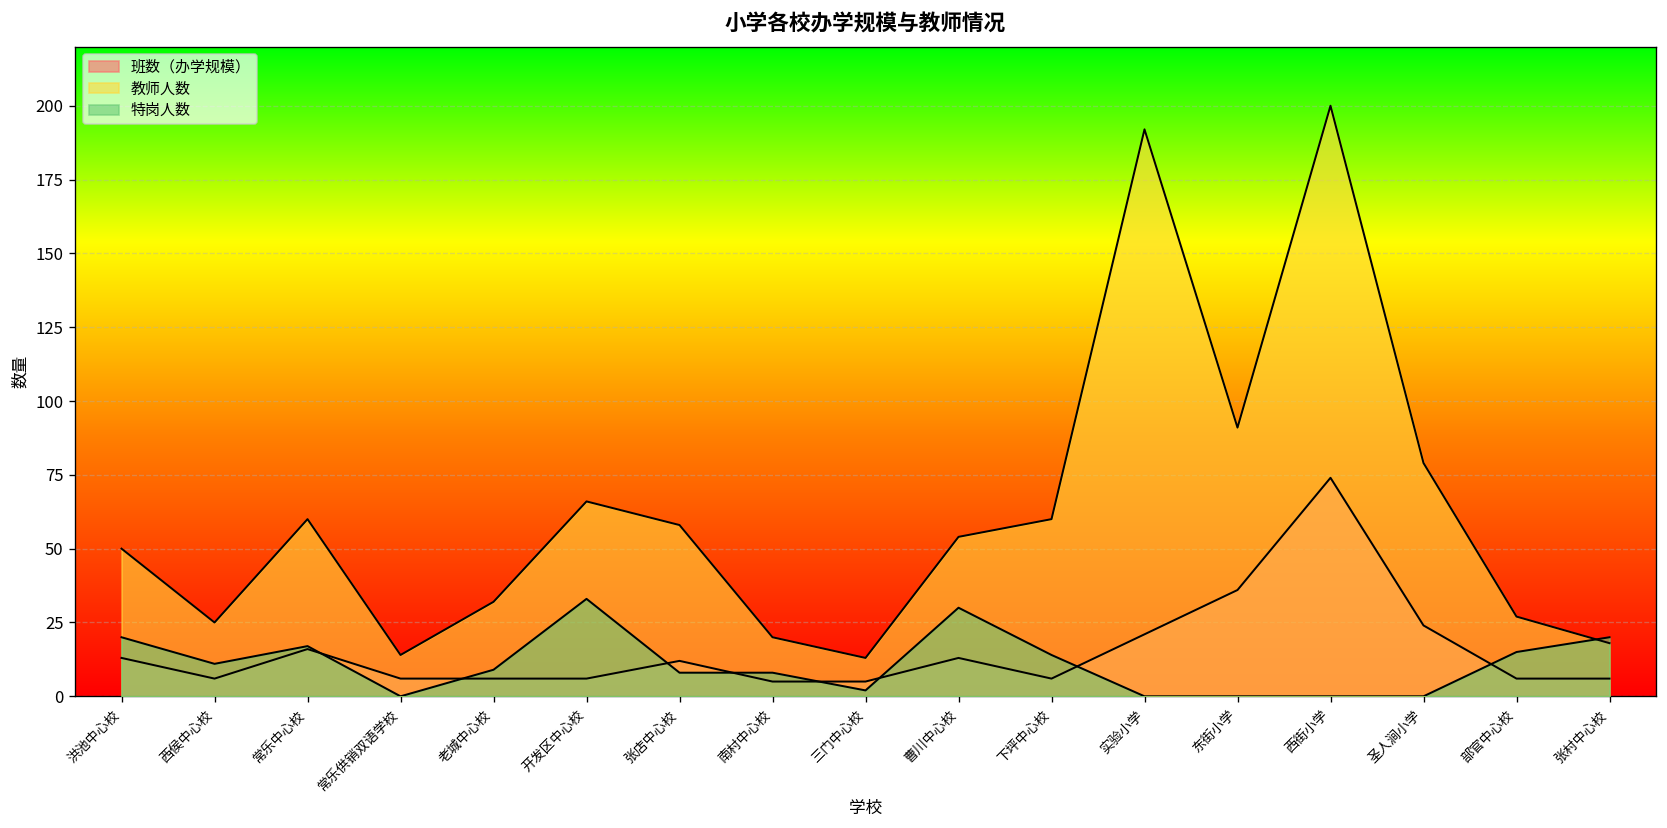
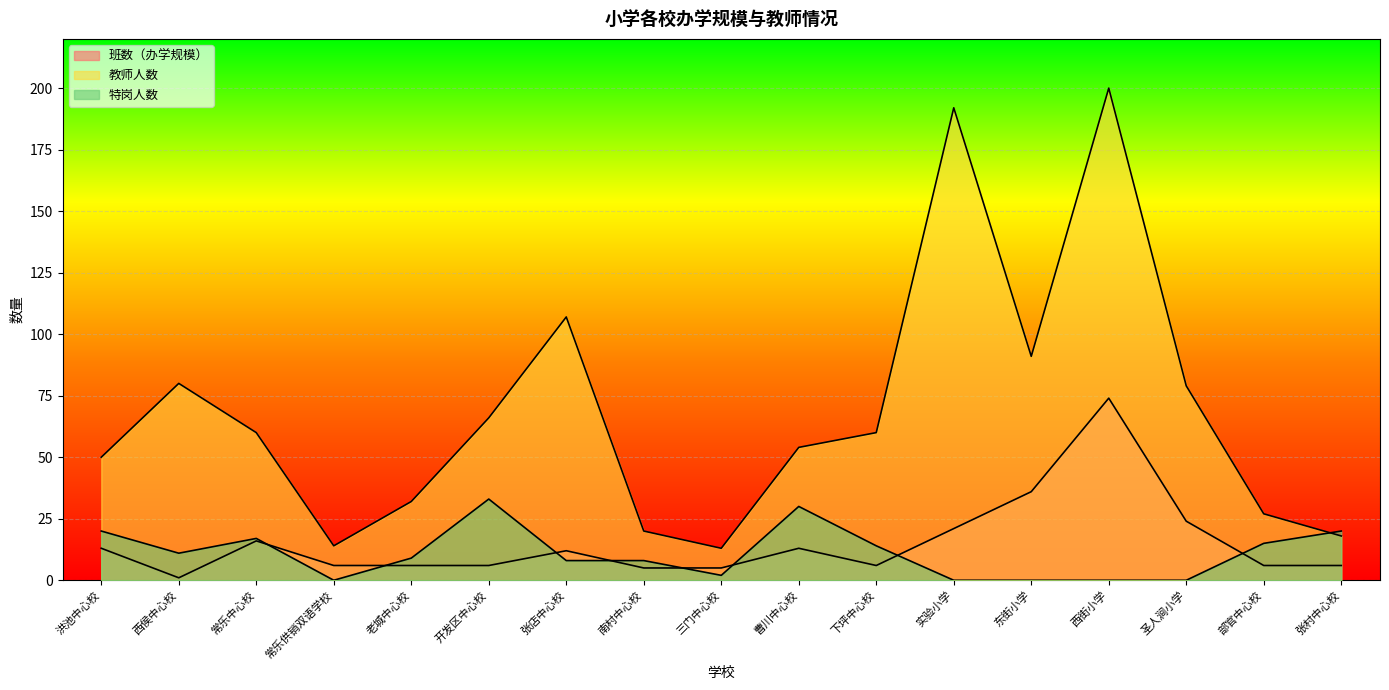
  {
    "班数（办学规模）": {
      "洪池中心校": 13,
-     "西侯中心校": 6,
+     "西侯中心校": 1,
      "常乐供销双语学校": 6,
      "老城中心校": 6,
      "开发区中心校": 6,
      "张店中心校": 12,
      "南村中心校": 5,
      "三门中心校": 5,
      "曹川中心校": 13,
      "下坪中心校": 6,
      "实验小学": 21,
      "东街小学": 36,
      "西街小学": 74,
      "圣人涧小学": 24,
      "部官中心校": 6,
      "张村中心校": 6
    },
    "教师人数": {
      "洪池中心校": 50,
-     "西侯中心校": 25,
+     "西侯中心校": 80,
      "常乐中心校": 60,
      "常乐供销双语学校": 14,
      "老城中心校": 32,
      "开发区中心校": 66,
-     "张店中心校": 58,
+     "张店中心校": 107,
      "南村中心校": 20,
      "三门中心校": 13,
      "曹川中心校": 54,
      "下坪中心校": 60,
      "实验小学": 192,
      "东街小学": 91,
      "西街小学": 200,
      "圣人涧小学": 79,
      "部官中心校": 27,
      "张村中心校": 18
    },
    "特岗人数": {
      "洪池中心校": 20,
      "西侯中心校": 11,
      "常乐供销双语学校": 0,
      "老城中心校": 9,
      "开发区中心校": 33,
      "张店中心校": 8,
      "南村中心校": 8,
      "三门中心校": 2,
      "曹川中心校": 30,
      "下坪中心校": 14,
      "实验小学": 0,
      "东街小学": 0,
      "西街小学": 0,
      "圣人涧小学": 0,
      "部官中心校": 15,
      "张村中心校": 20
    }
  }
